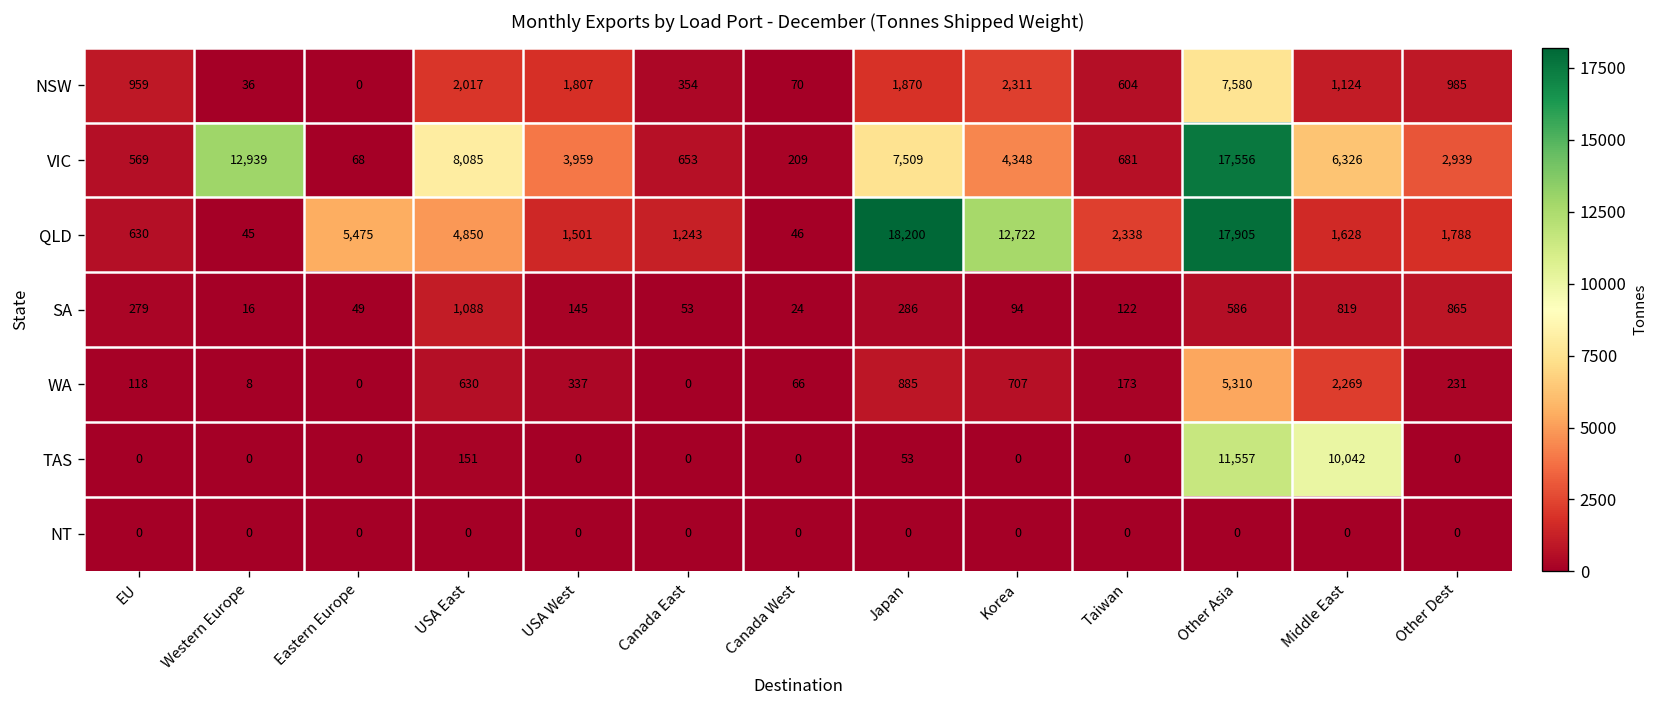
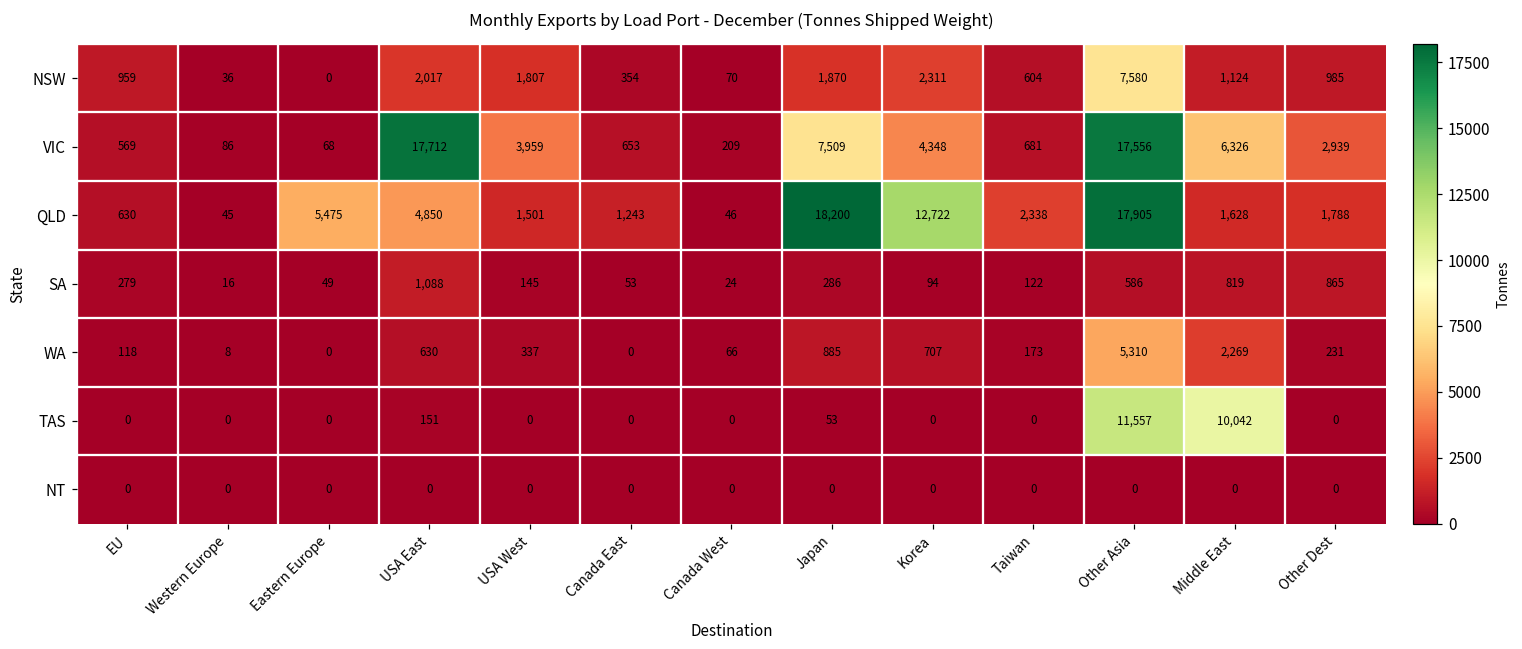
  {
    "NSW": {
      "EU": "959",
      "Western Europe": "36",
      "Eastern Europe": "0",
      "USA East": "2,017",
      "USA West": "1,807",
      "Canada East": "354",
      "Canada West": "70",
      "Japan": "1,870",
      "Korea": "2,311",
      "Taiwan": "604",
      "Other Asia": "7,580",
      "Middle East": "1,124",
      "Other Dest": "985"
    },
    "VIC": {
      "EU": "569",
-     "Western Europe": "12,939",
+     "Western Europe": "86",
      "Eastern Europe": "68",
-     "USA East": "8,085",
+     "USA East": "17,712",
      "USA West": "3,959",
      "Canada East": "653",
      "Canada West": "209",
      "Japan": "7,509",
      "Korea": "4,348",
      "Taiwan": "681",
      "Other Asia": "17,556",
      "Middle East": "6,326",
      "Other Dest": "2,939"
    },
    "QLD": {
      "EU": "630",
      "Western Europe": "45",
      "Eastern Europe": "5,475",
      "USA East": "4,850",
      "USA West": "1,501",
      "Canada East": "1,243",
      "Canada West": "46",
      "Japan": "18,200",
      "Korea": "12,722",
      "Taiwan": "2,338",
      "Other Asia": "17,905",
      "Middle East": "1,628",
      "Other Dest": "1,788"
    },
    "SA": {
      "EU": "279",
      "Western Europe": "16",
      "Eastern Europe": "49",
      "USA East": "1,088",
      "USA West": "145",
      "Canada East": "53",
      "Canada West": "24",
      "Japan": "286",
      "Korea": "94",
      "Taiwan": "122",
      "Other Asia": "586",
      "Middle East": "819",
      "Other Dest": "865"
    },
    "WA": {
      "EU": "118",
      "Western Europe": "8",
      "Eastern Europe": "0",
      "USA East": "630",
      "USA West": "337",
      "Canada East": "0",
      "Canada West": "66",
      "Japan": "885",
      "Korea": "707",
      "Taiwan": "173",
      "Other Asia": "5,310",
      "Middle East": "2,269",
      "Other Dest": "231"
    },
    "TAS": {
      "EU": "0",
      "Western Europe": "0",
      "Eastern Europe": "0",
      "USA East": "151",
      "USA West": "0",
      "Canada East": "0",
      "Canada West": "0",
      "Japan": "53",
      "Korea": "0",
      "Taiwan": "0",
      "Other Asia": "11,557",
      "Middle East": "10,042",
      "Other Dest": "0"
    },
    "NT": {
      "EU": "0",
      "Western Europe": "0",
      "Eastern Europe": "0",
      "USA East": "0",
      "USA West": "0",
      "Canada East": "0",
      "Canada West": "0",
      "Japan": "0",
      "Korea": "0",
      "Taiwan": "0",
      "Other Asia": "0",
      "Middle East": "0",
      "Other Dest": "0"
    }
  }
